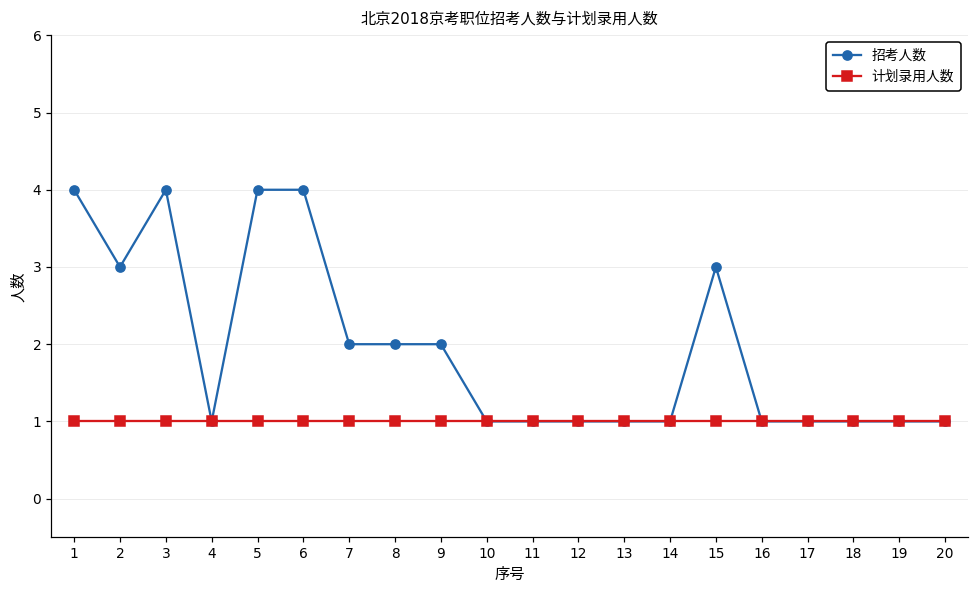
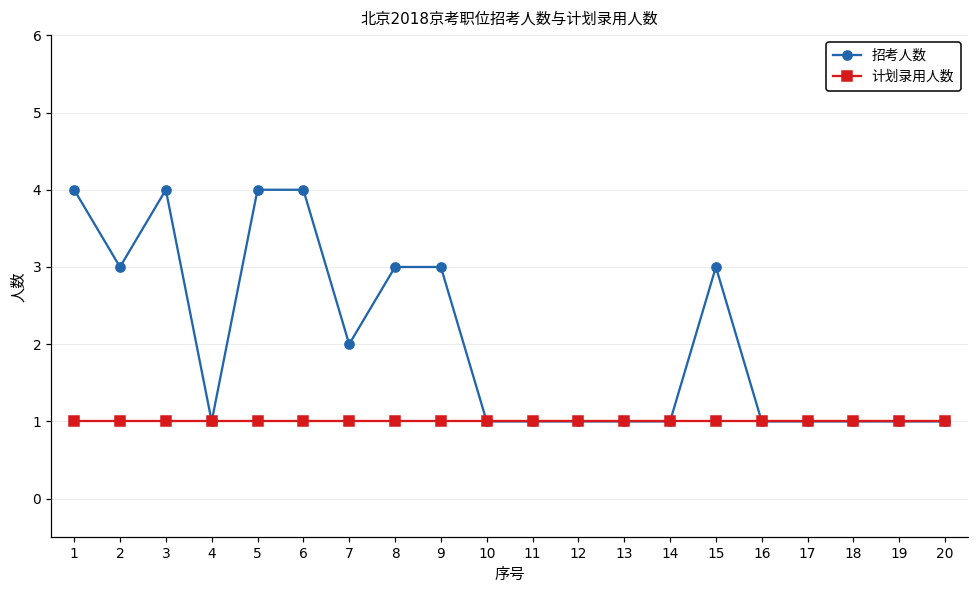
  {
    "招考人数": {
      "1": 4,
      "2": 3,
      "3": 4,
      "5": 4,
      "6": 4,
      "7": 2,
-     "8": 2,
-     "9": 2,
+     "8": 3,
+     "9": 3,
      "15": 3
    },
    "计划录用人数": {
      "1": 1,
      "2": 1,
      "3": 1,
      "5": 1,
      "6": 1,
      "7": 1,
      "8": 1,
      "9": 1,
      "15": 1
    }
  }
